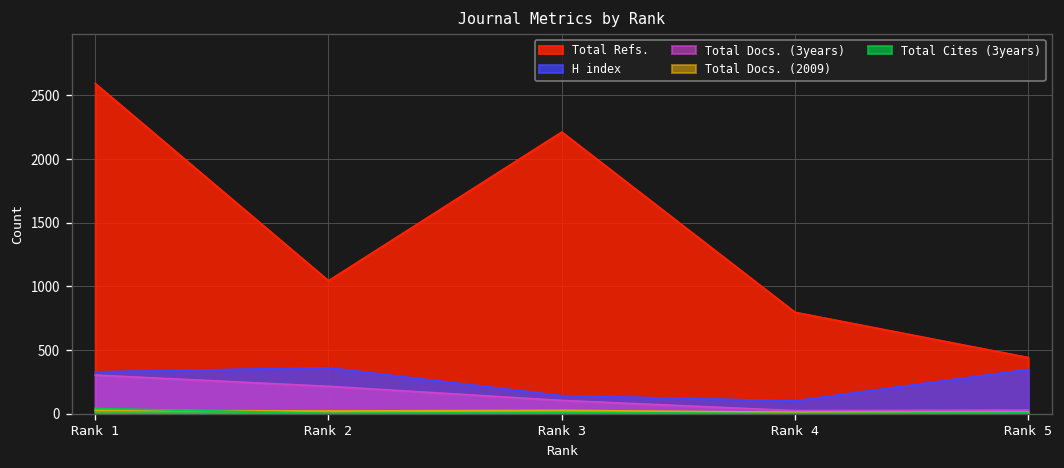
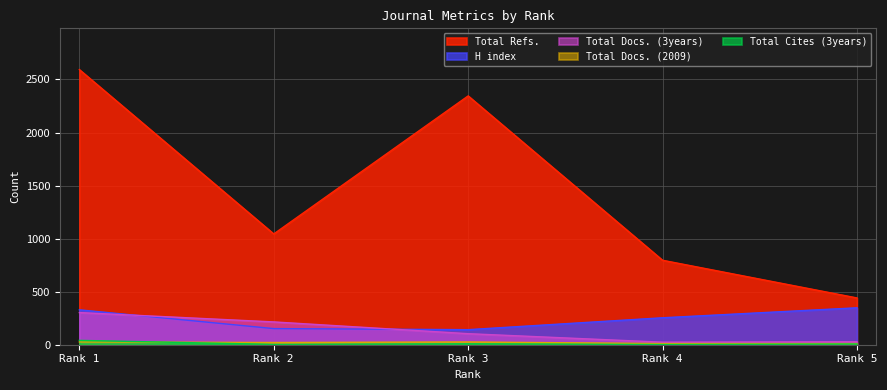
  {
    "Total Refs.": {
      "Rank 1": 2590,
      "Rank 2": 1040,
-     "Rank 3": 2210,
+     "Rank 3": 2350,
      "Rank 4": 800,
      "Rank 5": 440
    },
    "H index": {
      "Rank 1": 330,
-     "Rank 2": 360,
+     "Rank 2": 150,
      "Rank 3": 140,
-     "Rank 4": 100,
+     "Rank 4": 250,
      "Rank 5": 350
    },
    "Total Docs. (3years)": {
      "Rank 1": 300,
      "Rank 2": 220,
      "Rank 3": 100
    }
  }
